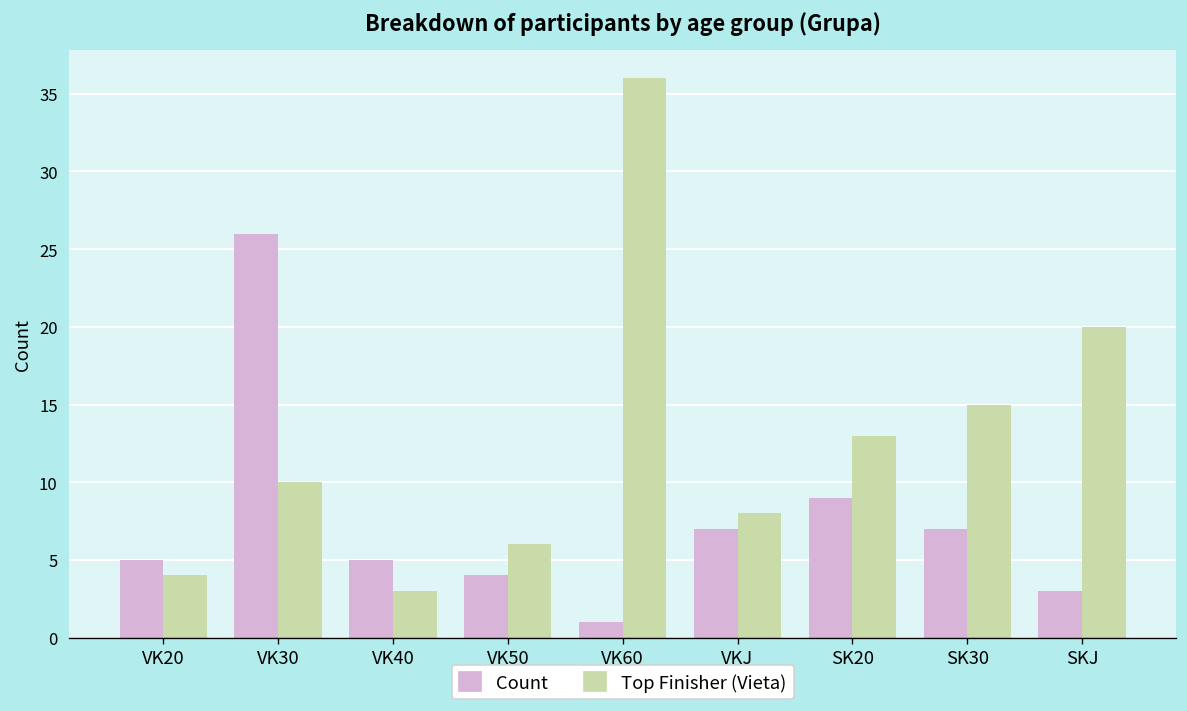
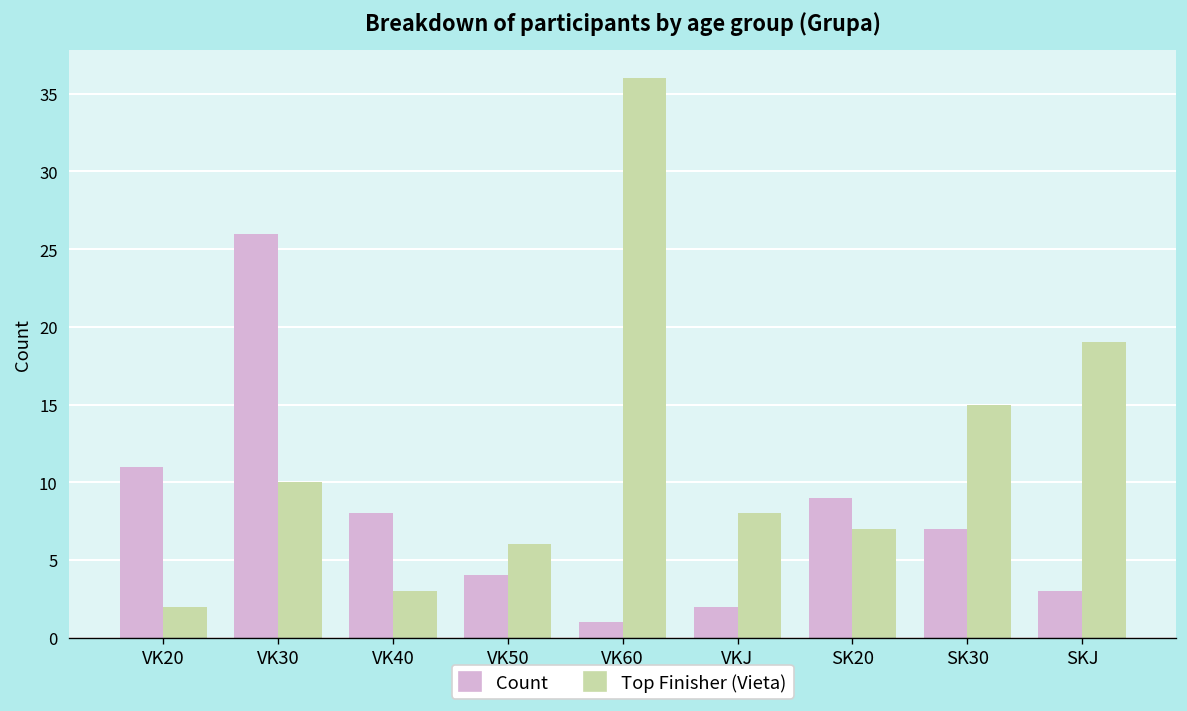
  {
    "Count": {
-     "VK20": 5,
+     "VK20": 11,
      "VK30": 26,
-     "VK40": 5,
+     "VK40": 8,
      "VK50": 4,
      "VK60": 1,
-     "VKJ": 7,
+     "VKJ": 2,
      "SK20": 9,
      "SK30": 7,
      "SKJ": 3
    },
    "Top Finisher (Vieta)": {
-     "VK20": 4,
+     "VK20": 2,
      "VK30": 10,
      "VK40": 3,
      "VK50": 6,
      "VK60": 36,
      "VKJ": 8,
-     "SK20": 13,
+     "SK20": 7,
      "SK30": 15,
-     "SKJ": 20
+     "SKJ": 19
    }
  }
